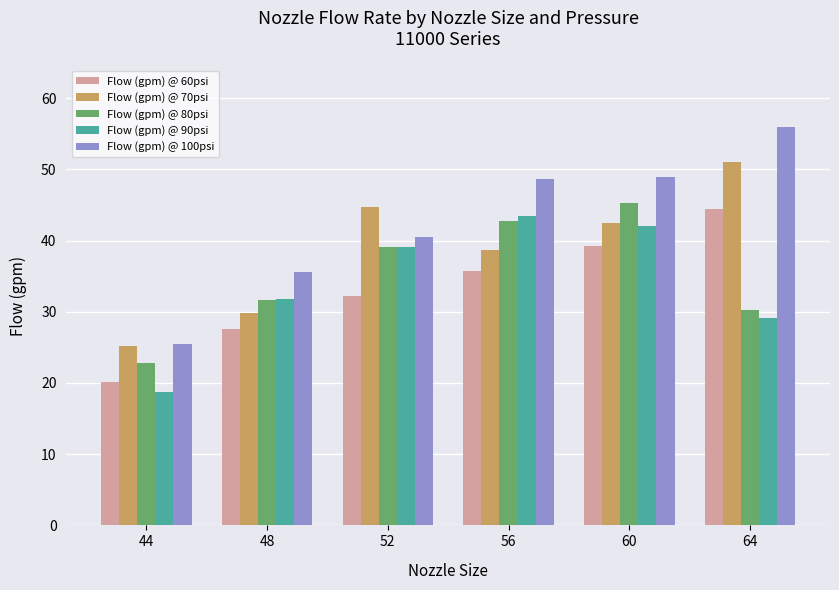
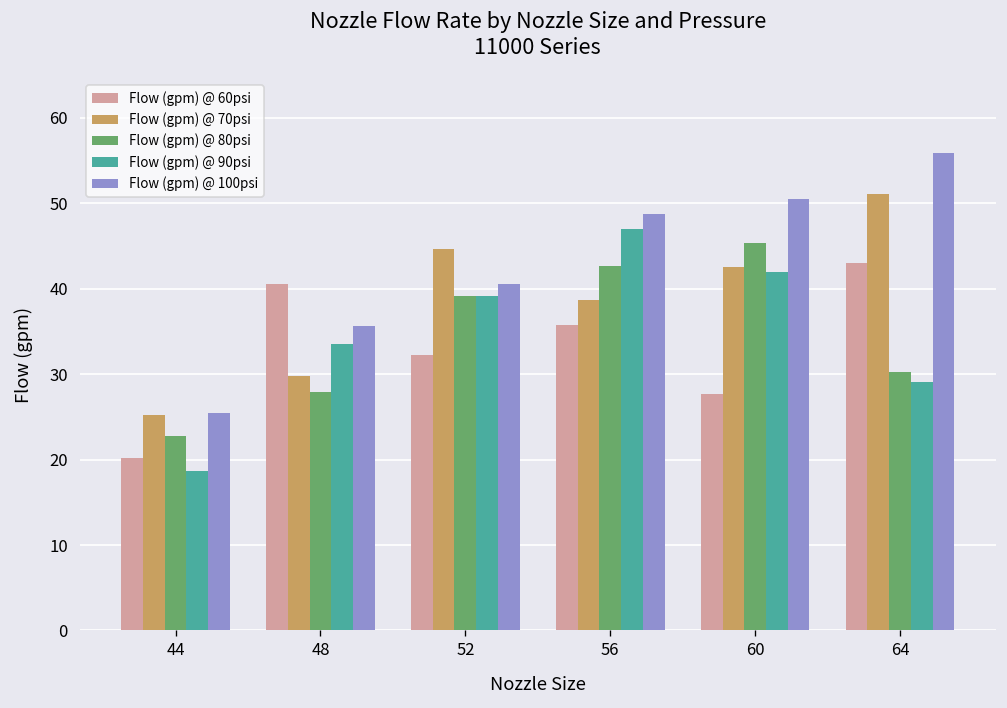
  {
    "Flow (gpm) @ 60psi": {
      "44": 20,
-     "48": 28,
+     "48": 41,
      "52": 32,
      "56": 36,
-     "60": 39,
-     "64": 44
+     "60": 28,
+     "64": 43
    },
    "Flow (gpm) @ 70psi": {
      "44": 25,
      "48": 30,
      "52": 45,
      "56": 39,
      "60": 43,
      "64": 51
    },
    "Flow (gpm) @ 80psi": {
      "44": 23,
-     "48": 32,
+     "48": 28,
      "52": 39,
      "56": 43,
      "60": 45,
      "64": 30
    },
    "Flow (gpm) @ 90psi": {
      "44": 19,
-     "48": 32,
+     "48": 34,
      "52": 39,
-     "56": 44,
+     "56": 47,
      "60": 42,
      "64": 29
    },
    "Flow (gpm) @ 100psi": {
      "44": 26,
      "48": 36,
      "52": 41,
      "56": 49,
-     "60": 49,
+     "60": 51,
      "64": 56
    }
  }
